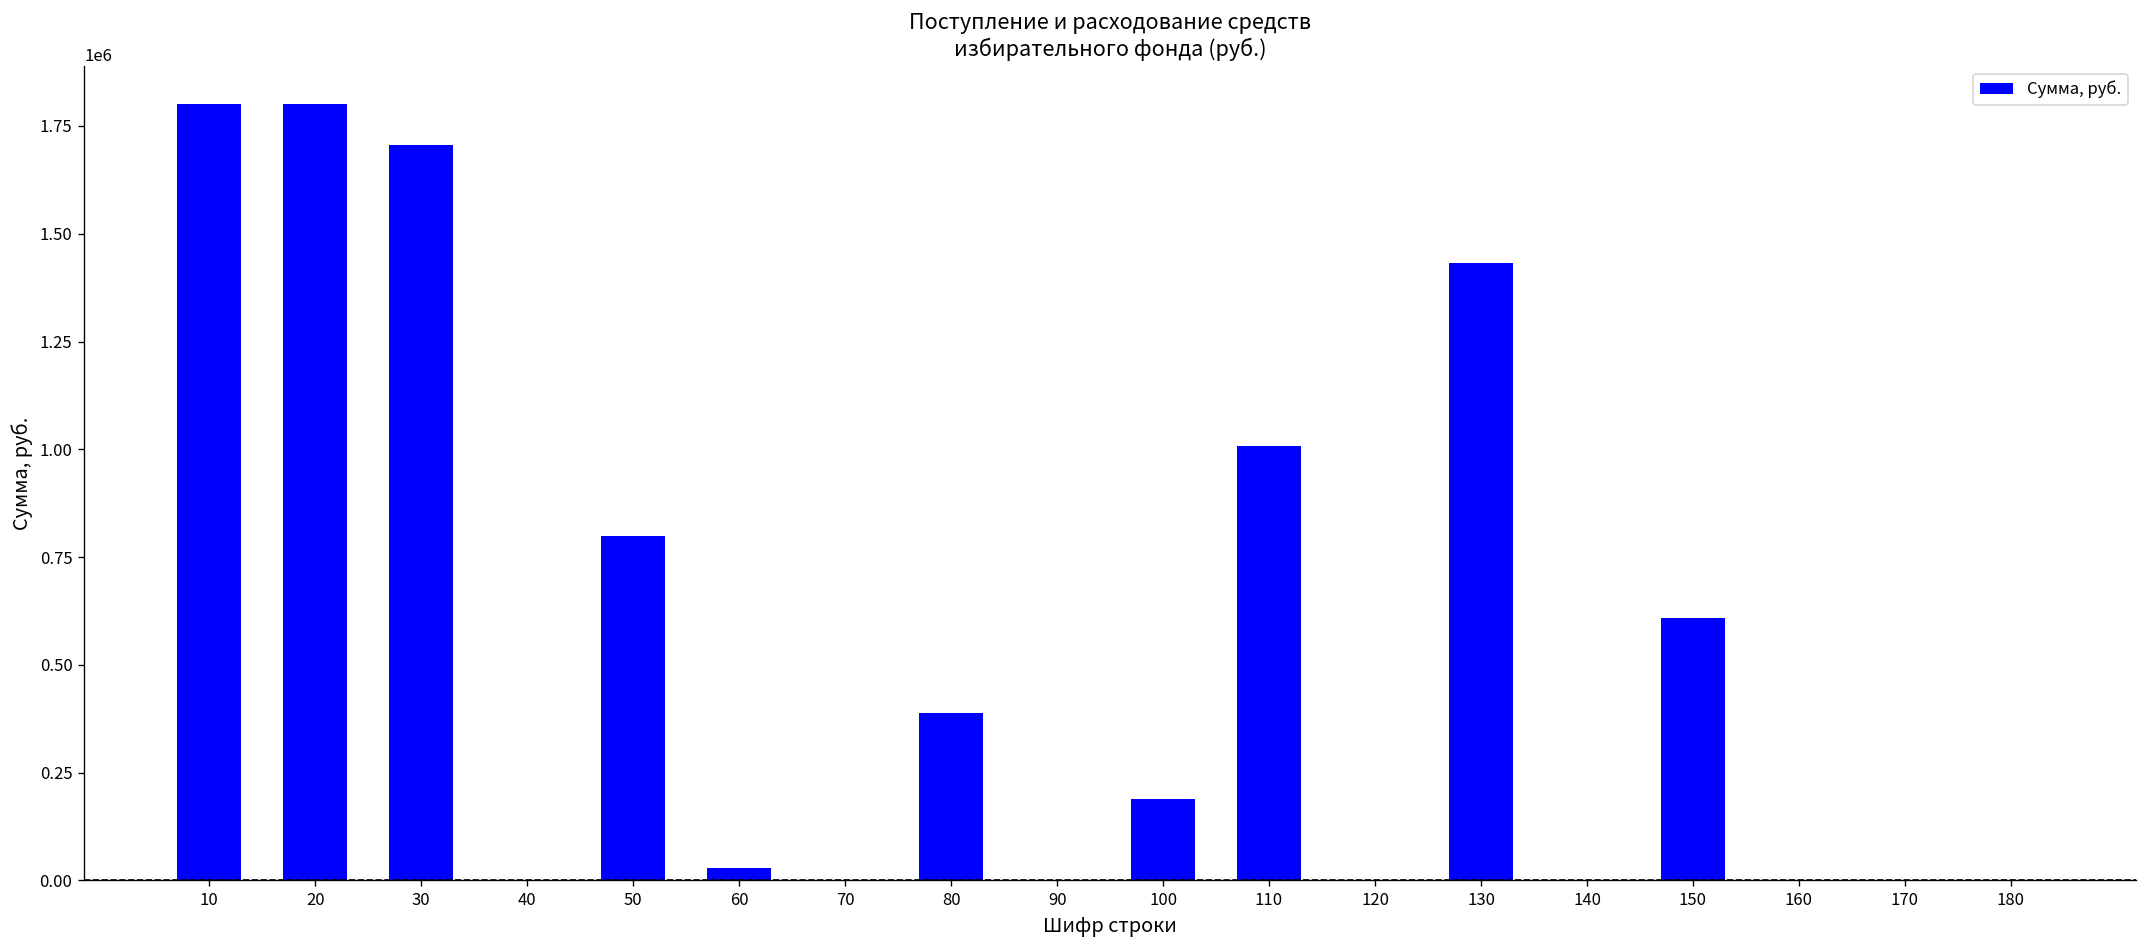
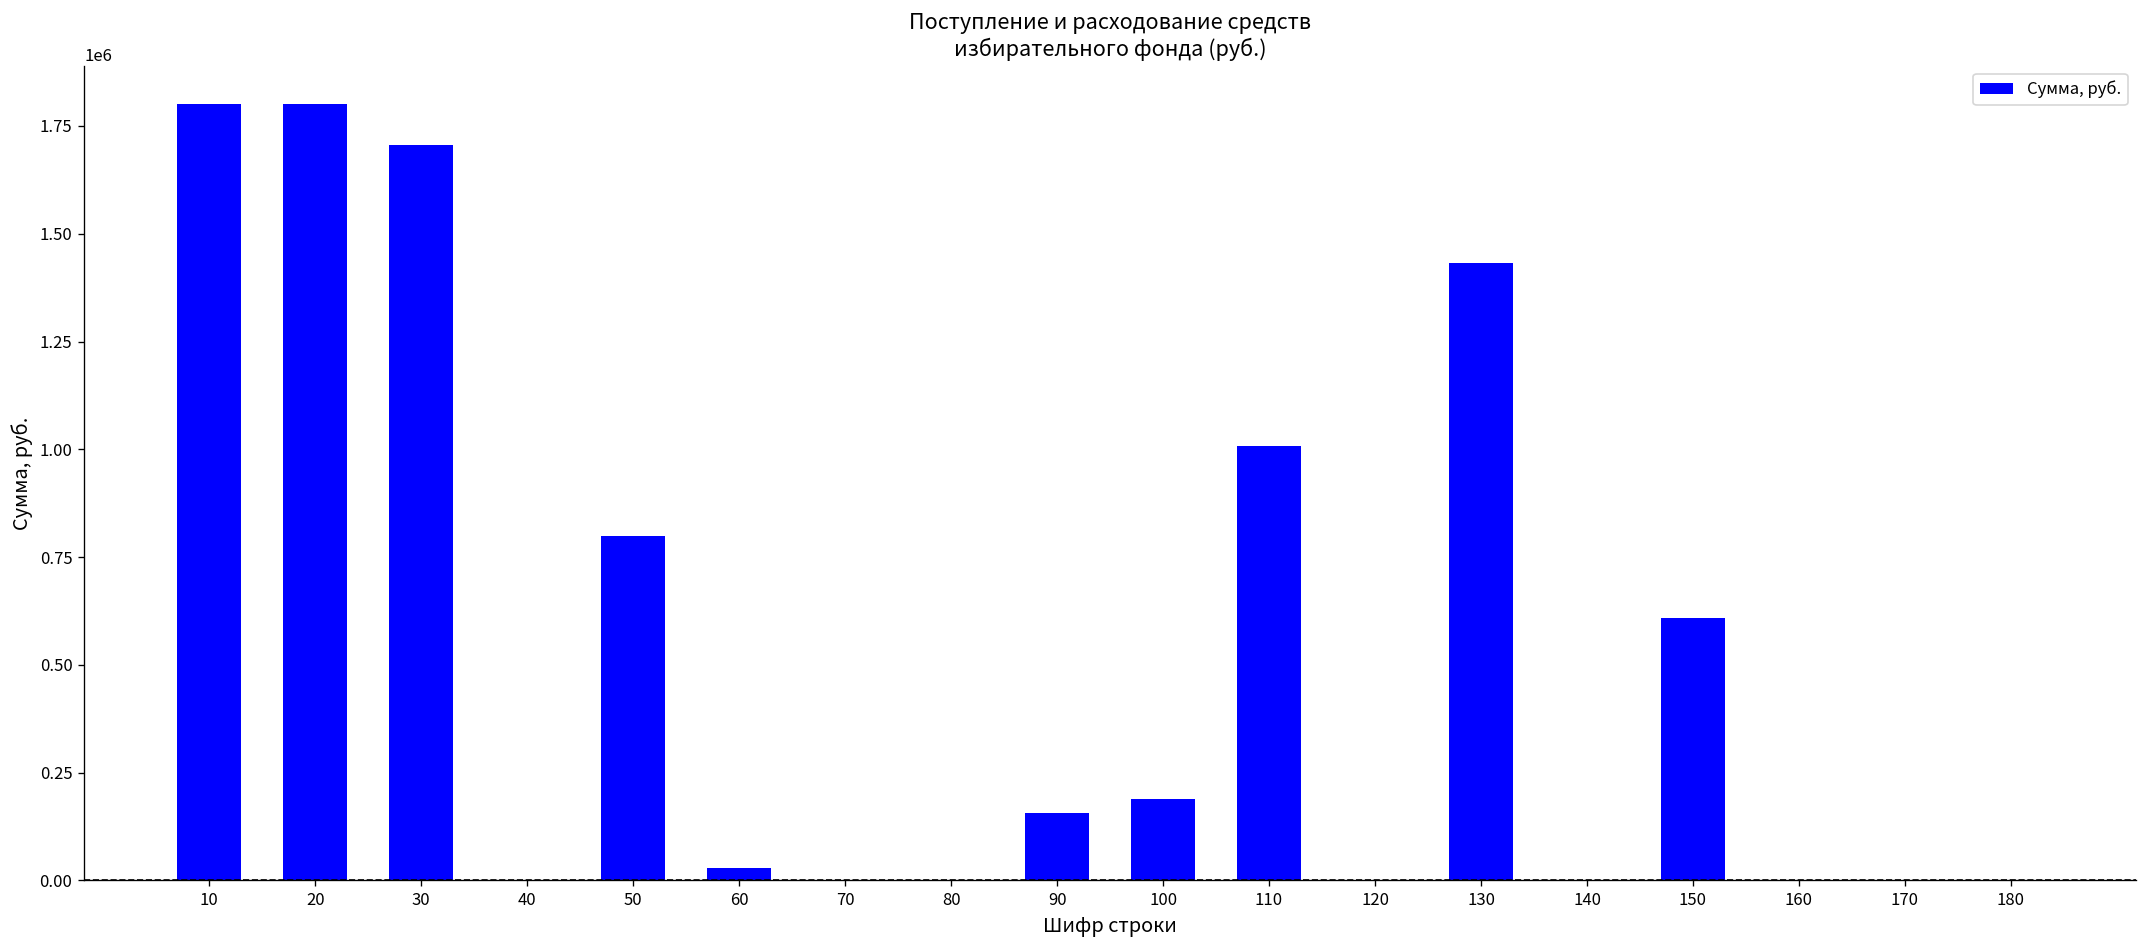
  {
    "10": 1800000,
    "20": 1800000,
    "30": 1710000,
    "40": 0,
    "50": 800000,
    "60": 30000,
    "70": 0,
-   "80": 390000,
-   "90": 0,
+   "80": 0,
+   "90": 160000,
    "100": 190000,
    "110": 1010000,
    "120": 0,
    "130": 1430000,
    "140": 0,
    "150": 610000,
    "160": 0,
    "170": 0,
    "180": 0
  }
